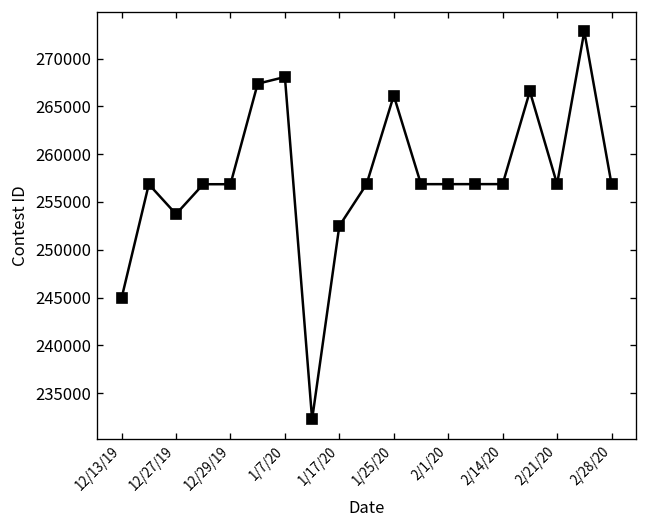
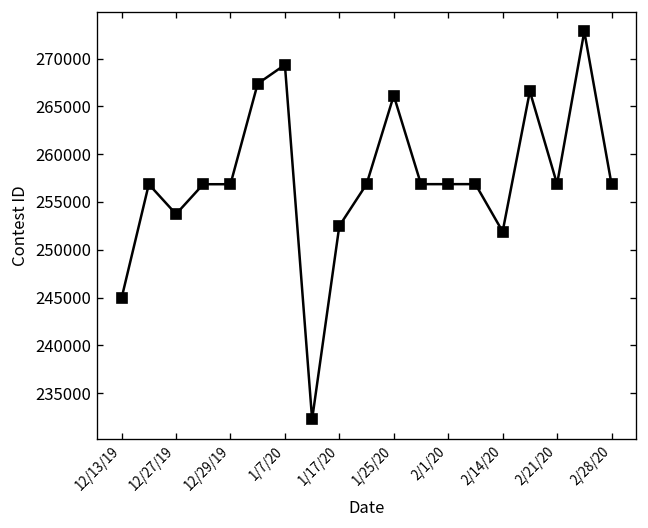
  {
    "12/13/19": 245000,
    "12/27/19": 254000,
    "12/29/19": 257000,
-   "1/7/20": 268000,
+   "1/7/20": 269000,
    "1/17/20": 252000,
    "1/25/20": 266000,
    "2/1/20": 257000,
-   "2/14/20": 257000,
+   "2/14/20": 252000,
    "2/28/20": 257000
  }
